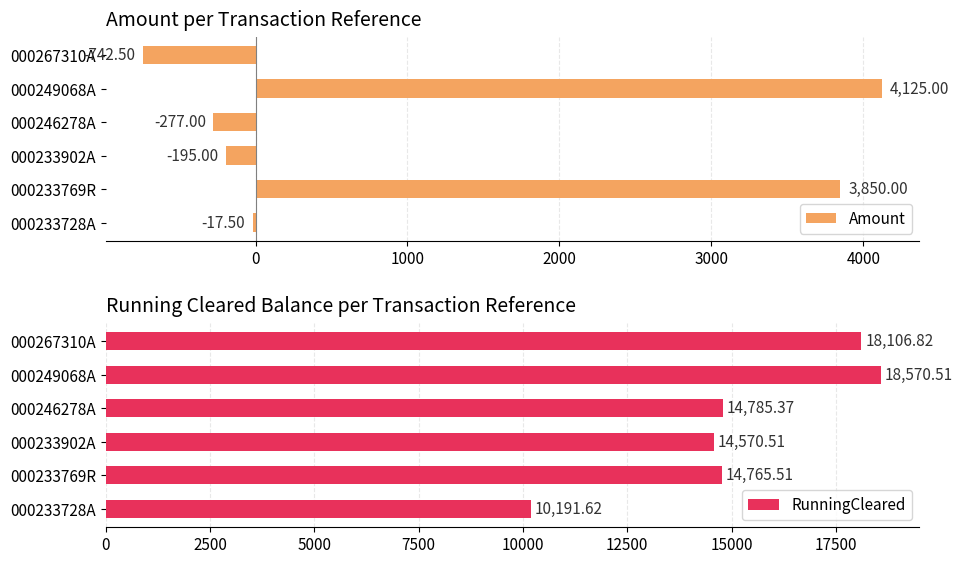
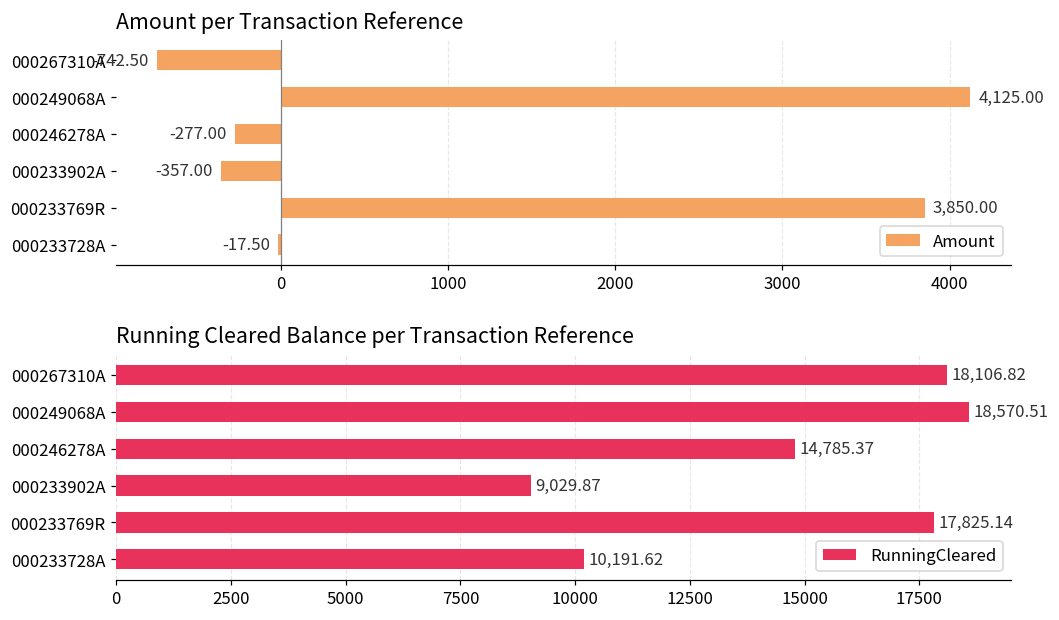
  {
    "Amount per Transaction Reference": {
      "000267310A": "-742.50",
      "000249068A": "4,125.00",
      "000246278A": "-277.00",
-     "000233902A": "-195.00",
+     "000233902A": "-357.00",
      "000233769R": "3,850.00",
      "000233728A": "-17.50"
    },
    "Running Cleared Balance per Transaction Reference": {
      "000267310A": "18,106.82",
      "000249068A": "18,570.51",
      "000246278A": "14,785.37",
-     "000233902A": "14,570.51",
-     "000233769R": "14,765.51",
+     "000233902A": "9,029.87",
+     "000233769R": "17,825.14",
      "000233728A": "10,191.62"
    }
  }
